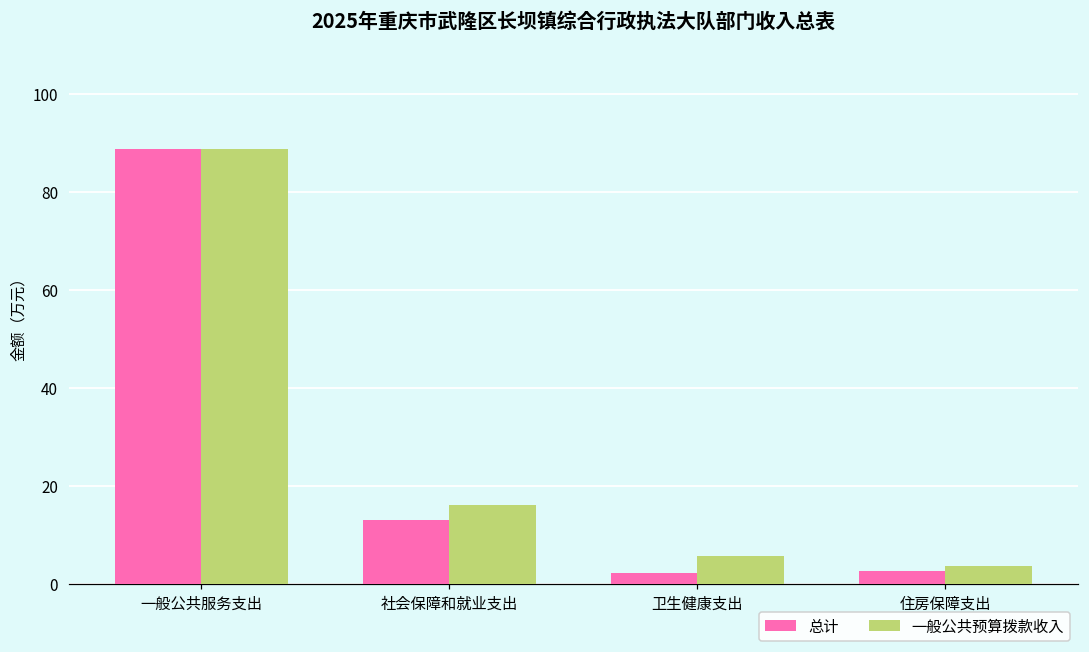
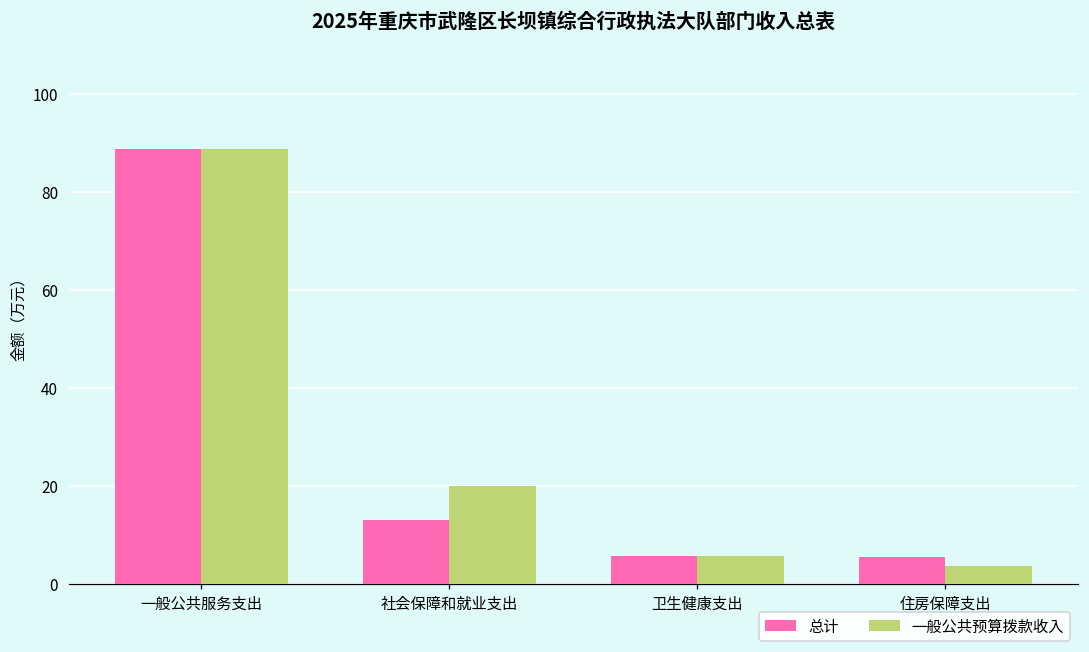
  {
    "总计": {
      "一般公共服务支出": 89,
      "社会保障和就业支出": 13,
-     "卫生健康支出": 2,
-     "住房保障支出": 3
+     "卫生健康支出": 6,
+     "住房保障支出": 6
    },
    "一般公共预算拨款收入": {
      "一般公共服务支出": 89,
-     "社会保障和就业支出": 16,
+     "社会保障和就业支出": 20,
      "卫生健康支出": 6,
      "住房保障支出": 4
    }
  }
